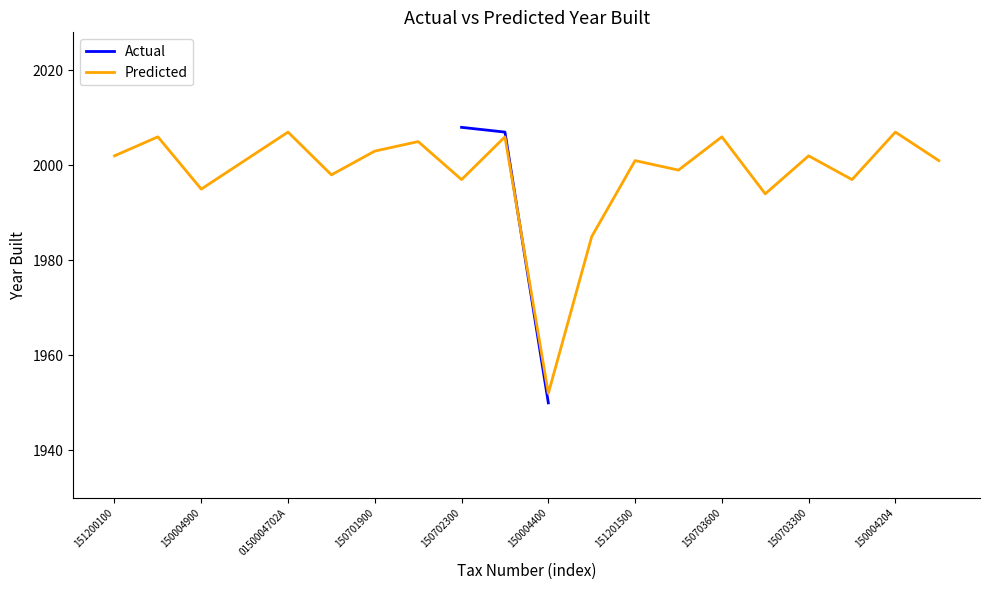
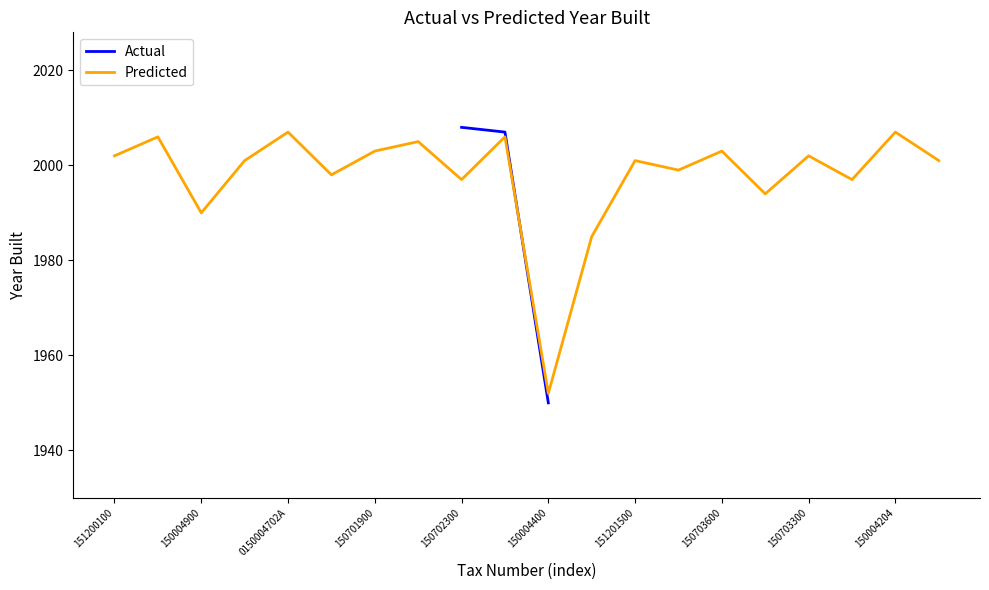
  {
    "Actual": {
      "151200100": 2008,
      "150004900": 1991,
      "0150004702A": 2008,
      "150702300": 2008,
      "150004400": 1950,
      "150004204": 2008
    },
    "Predicted": {
      "151200100": 2002,
-     "150004900": 1995,
+     "150004900": 1990,
      "0150004702A": 2007,
      "150701900": 2003,
      "150702300": 1997,
      "150004400": 1952,
      "151201500": 2001,
-     "150703600": 2006,
+     "150703600": 2003,
      "150703300": 2002,
      "150004204": 2007
    }
  }
